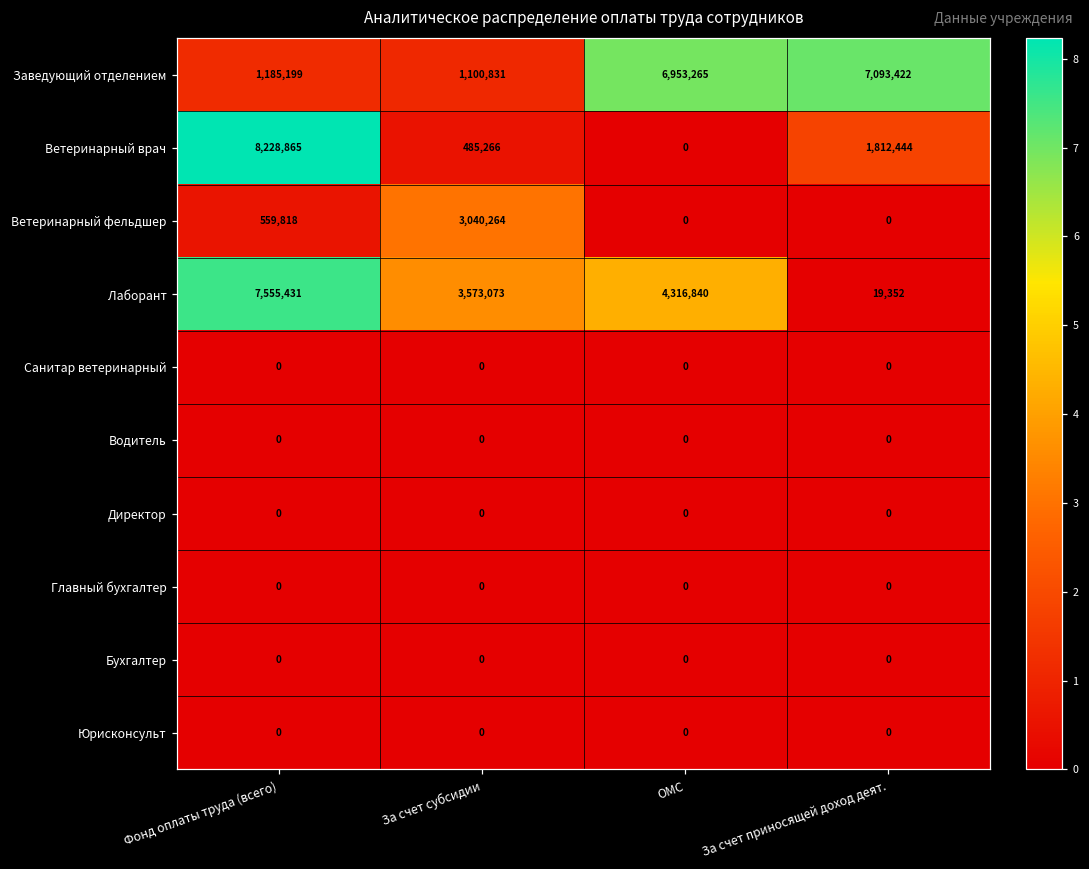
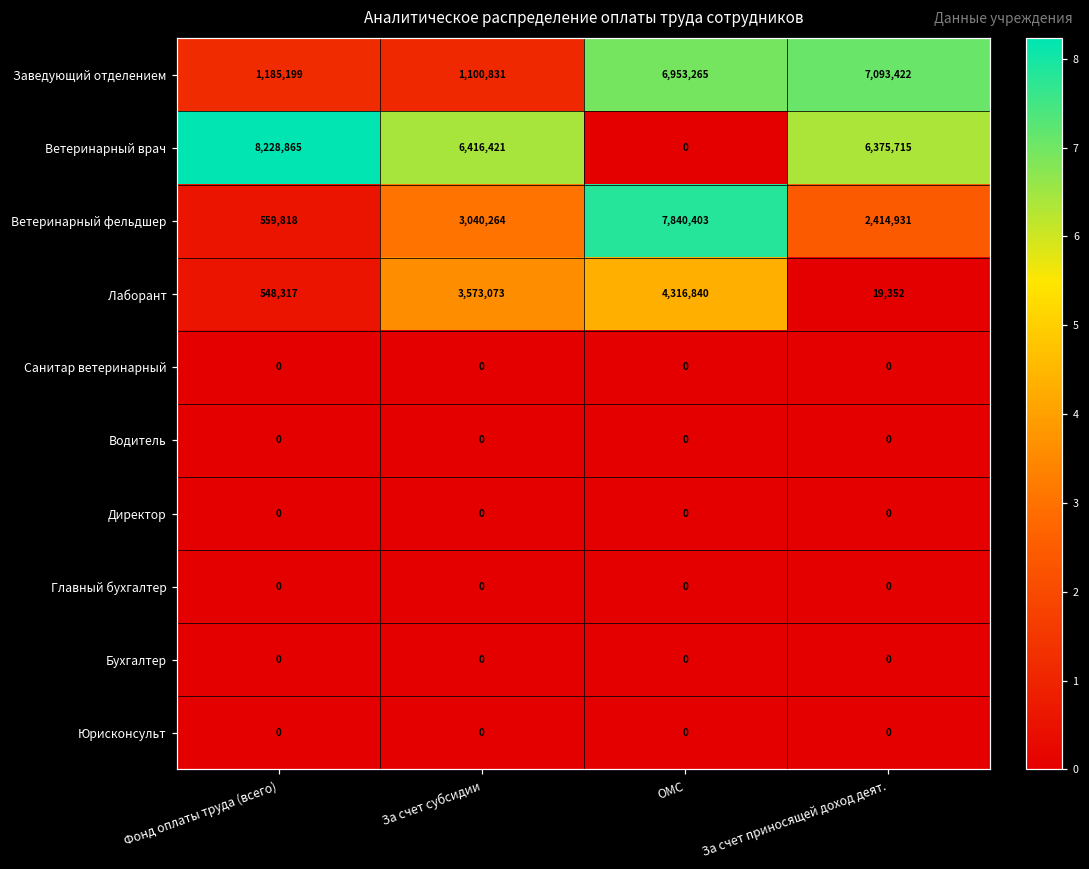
  {
    "Заведующий отделением": {
      "Фонд оплаты труда (всего)": "1,185,199",
      "За счет субсидии": "1,100,831",
      "ОМС": "6,953,265",
      "За счет приносящей доход деят.": "7,093,422"
    },
    "Ветеринарный врач": {
      "Фонд оплаты труда (всего)": "8,228,865",
-     "За счет субсидии": "485,266",
+     "За счет субсидии": "6,416,421",
      "ОМС": "0",
-     "За счет приносящей доход деят.": "1,812,444"
+     "За счет приносящей доход деят.": "6,375,715"
    },
    "Ветеринарный фельдшер": {
      "Фонд оплаты труда (всего)": "559,818",
      "За счет субсидии": "3,040,264",
-     "ОМС": "0",
-     "За счет приносящей доход деят.": "0"
+     "ОМС": "7,840,403",
+     "За счет приносящей доход деят.": "2,414,931"
    },
    "Лаборант": {
-     "Фонд оплаты труда (всего)": "7,555,431",
+     "Фонд оплаты труда (всего)": "548,317",
      "За счет субсидии": "3,573,073",
      "ОМС": "4,316,840",
      "За счет приносящей доход деят.": "19,352"
    },
    "Санитар ветеринарный": {
      "Фонд оплаты труда (всего)": "0",
      "За счет субсидии": "0",
      "ОМС": "0",
      "За счет приносящей доход деят.": "0"
    },
    "Водитель": {
      "Фонд оплаты труда (всего)": "0",
      "За счет субсидии": "0",
      "ОМС": "0",
      "За счет приносящей доход деят.": "0"
    },
    "Директор": {
      "Фонд оплаты труда (всего)": "0",
      "За счет субсидии": "0",
      "ОМС": "0",
      "За счет приносящей доход деят.": "0"
    },
    "Главный бухгалтер": {
      "Фонд оплаты труда (всего)": "0",
      "За счет субсидии": "0",
      "ОМС": "0",
      "За счет приносящей доход деят.": "0"
    },
    "Бухгалтер": {
      "Фонд оплаты труда (всего)": "0",
      "За счет субсидии": "0",
      "ОМС": "0",
      "За счет приносящей доход деят.": "0"
    },
    "Юрисконсульт": {
      "Фонд оплаты труда (всего)": "0",
      "За счет субсидии": "0",
      "ОМС": "0",
      "За счет приносящей доход деят.": "0"
    }
  }
